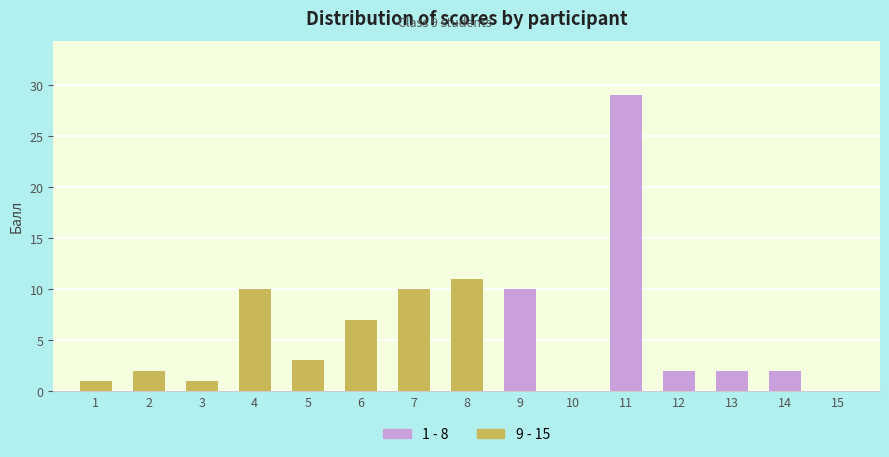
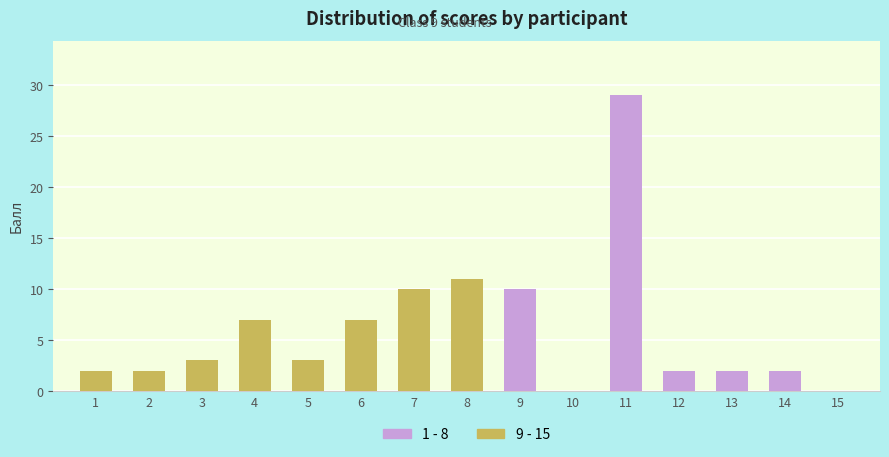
  {
-   "1": 1,
+   "1": 2,
    "2": 2,
-   "3": 1,
-   "4": 10,
+   "3": 3,
+   "4": 7,
    "5": 3,
    "6": 7,
    "7": 10,
    "8": 11,
    "9": 10,
    "10": 0,
    "11": 29,
    "12": 2,
    "13": 2,
    "14": 2,
    "15": 0
  }
